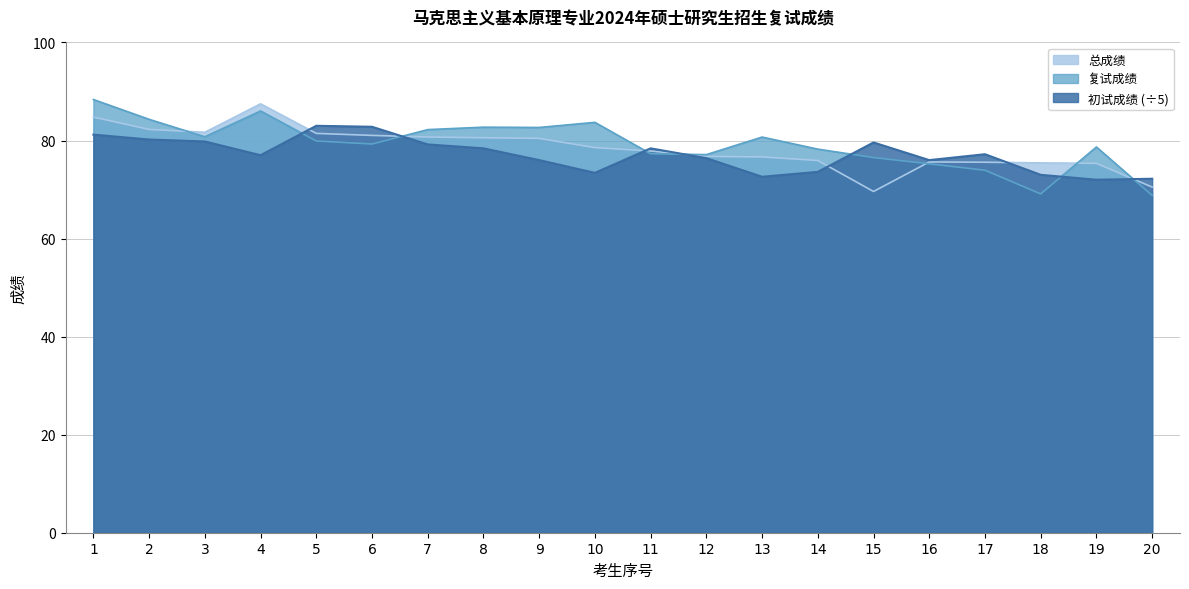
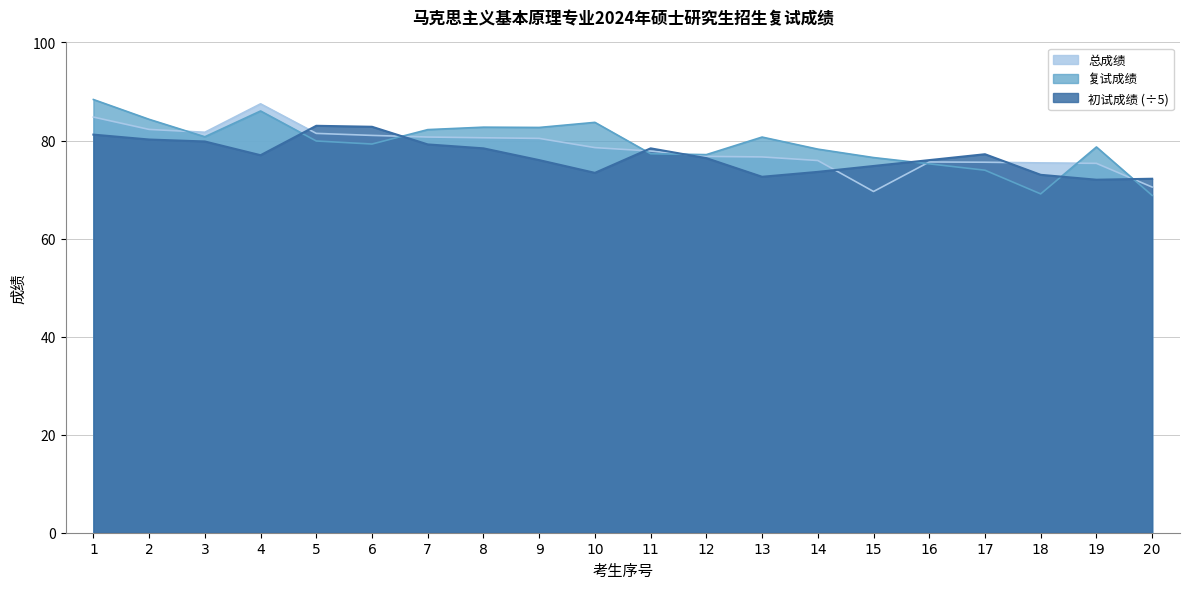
  {
    "总成绩": {
      "1": 85,
      "2": 82,
      "3": 82,
      "4": 87,
      "5": 81,
      "6": 81,
      "7": 81,
      "8": 81,
      "9": 80,
      "10": 79,
      "11": 78,
      "13": 77,
      "14": 76,
      "15": 70,
      "17": 76,
      "18": 75,
      "19": 75,
      "20": 71
    },
    "复试成绩": {
      "1": 88,
      "2": 84,
      "3": 81,
      "4": 86,
      "5": 80,
      "6": 79,
      "7": 82,
      "8": 83,
      "9": 83,
      "10": 84,
      "11": 77,
      "13": 81,
      "14": 78,
      "15": 77,
      "17": 74,
      "18": 69,
      "19": 79,
      "20": 69
    },
    "初试成绩 (÷5)": {
      "1": 81,
      "2": 80,
      "3": 80,
      "4": 77,
      "5": 83,
      "6": 83,
      "7": 79,
      "8": 78,
      "9": 76,
      "10": 73,
      "11": 78,
      "13": 73,
      "14": 74,
-     "15": 80,
+     "15": 75,
      "17": 77,
      "18": 73,
      "19": 72,
      "20": 72
    }
  }
